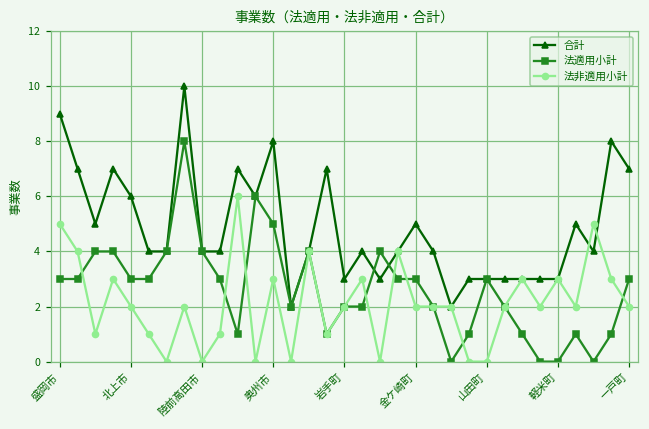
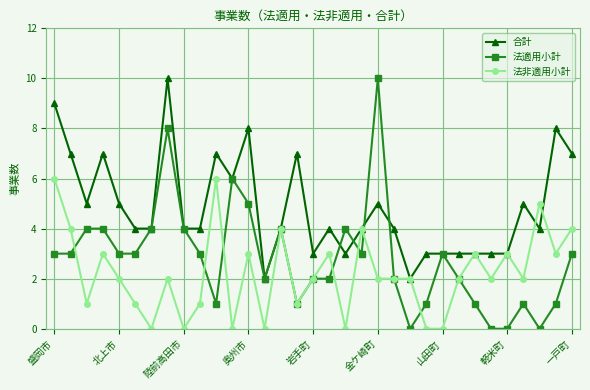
  {
    "合計": {
      "盛岡市": 9,
-     "北上市": 6,
+     "北上市": 5,
      "奥州市": 8,
      "岩手町": 3,
      "金ケ崎町": 5,
      "一戸町": 7
    },
    "法適用小計": {
      "盛岡市": 3,
      "北上市": 3,
      "奥州市": 5,
-     "金ケ崎町": 3,
+     "金ケ崎町": 10,
      "軽米町": 0,
      "一戸町": 3
    },
    "法非適用小計": {
-     "盛岡市": 5,
+     "盛岡市": 6,
      "北上市": 2,
      "陸前高田市": 0,
      "奥州市": 3,
      "金ケ崎町": 2,
      "山田町": 0,
-     "一戸町": 2
+     "一戸町": 4
    }
  }
